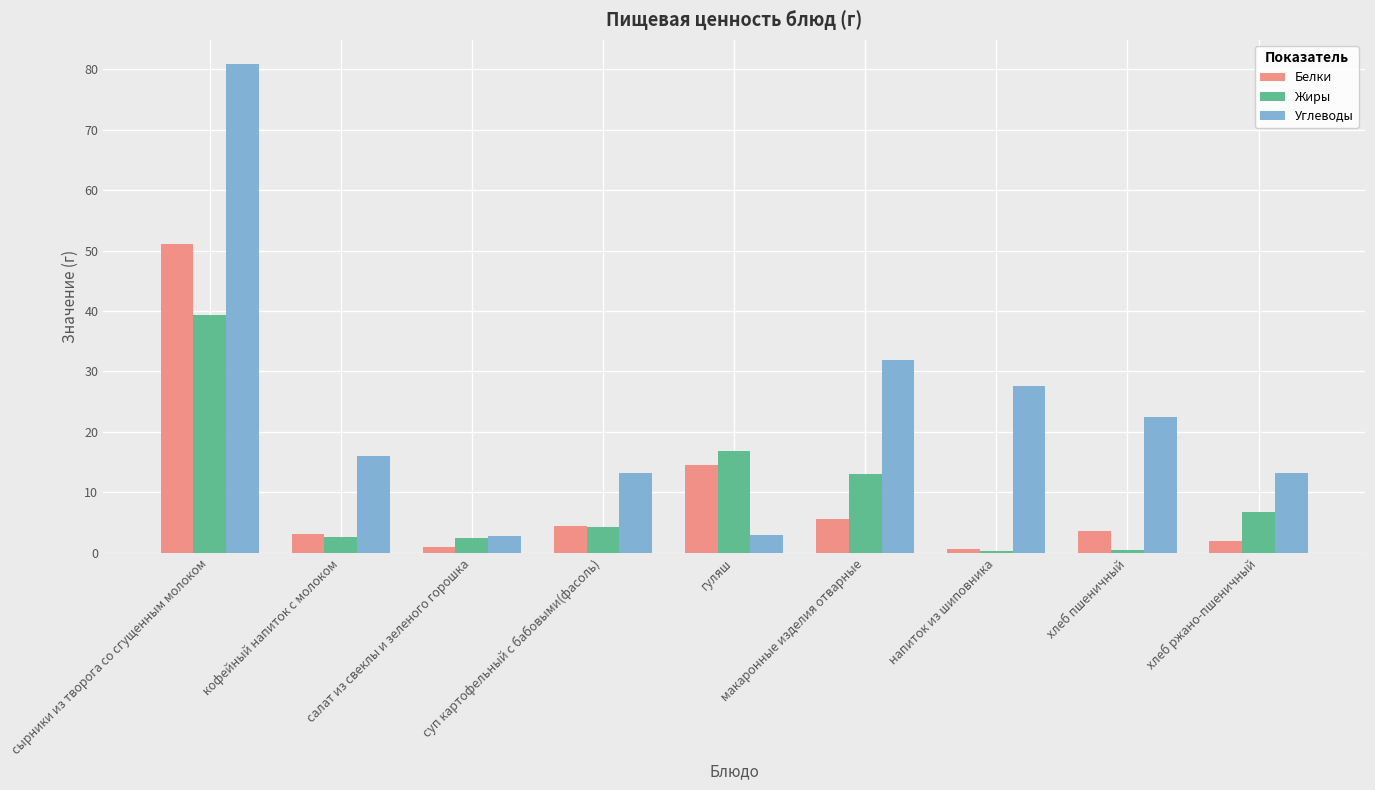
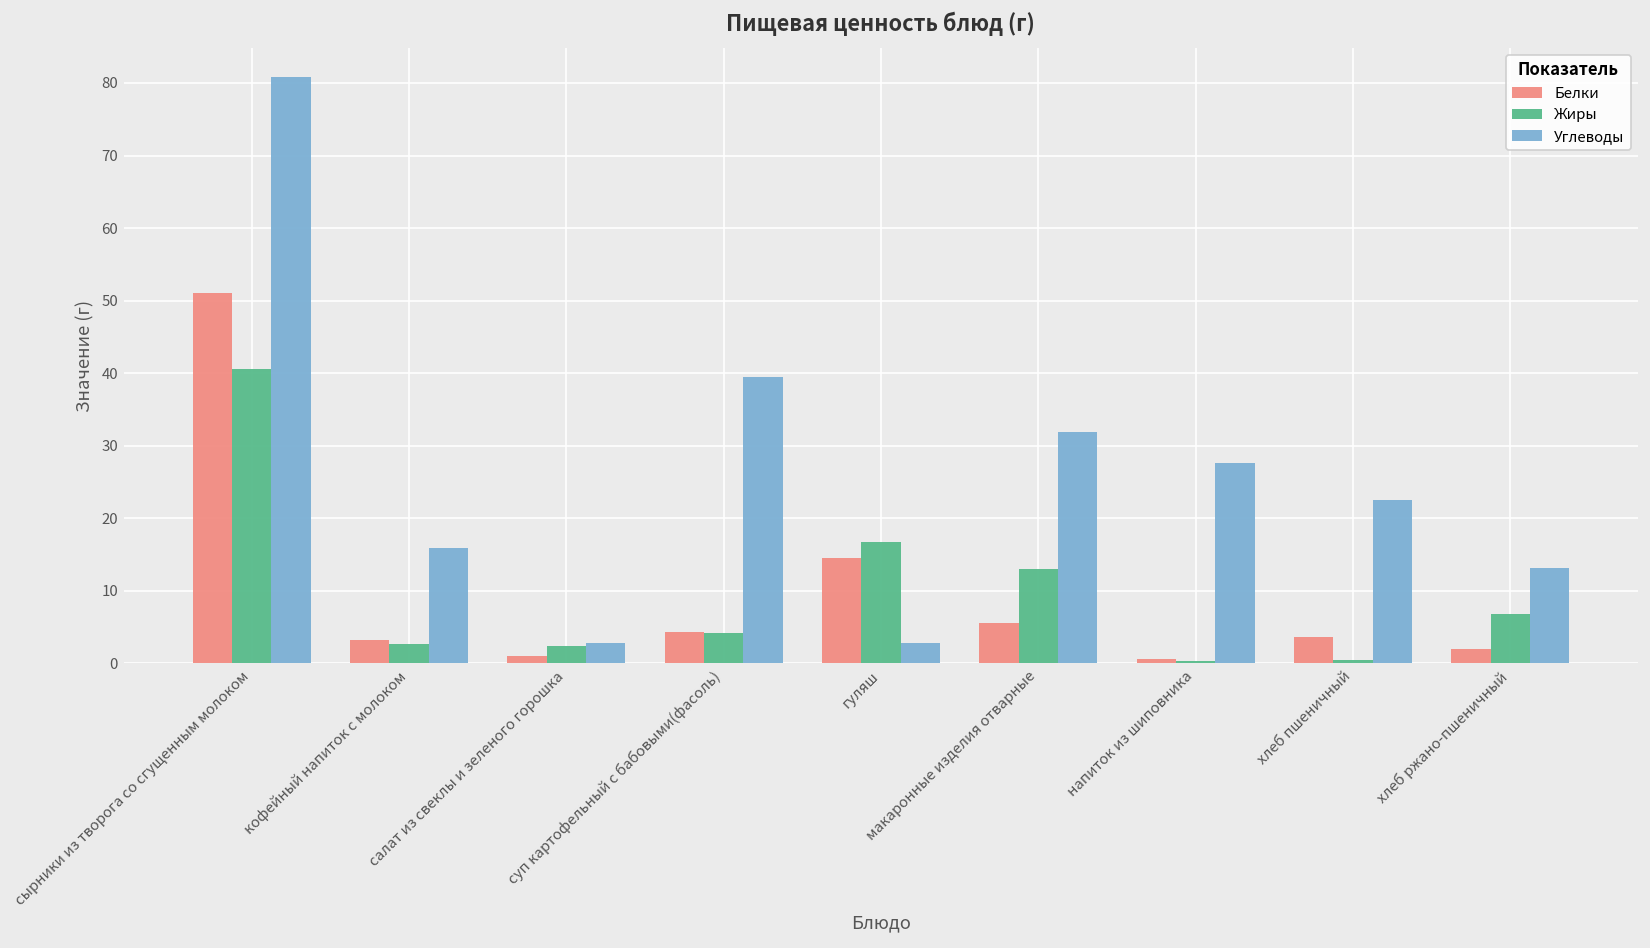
  {
    "Белки": {
      "сырники из творога со сгущенным молоком": 51,
      "кофейный напиток с молоком": 3,
      "салат из свеклы и зеленого горошка": 1,
      "суп картофельный с бабовыми(фасоль)": 4,
      "гуляш": 15,
      "макаронные изделия отварные": 6,
      "напиток из шиповника": 1,
      "хлеб пшеничный": 4,
      "хлеб ржано-пшеничный": 2
    },
    "Жиры": {
-     "сырники из творога со сгущенным молоком": 39,
+     "сырники из творога со сгущенным молоком": 41,
      "кофейный напиток с молоком": 3,
      "салат из свеклы и зеленого горошка": 2,
      "суп картофельный с бабовыми(фасоль)": 4,
      "гуляш": 17,
      "макаронные изделия отварные": 13,
      "хлеб пшеничный": 0,
      "хлеб ржано-пшеничный": 7
    },
    "Углеводы": {
      "сырники из творога со сгущенным молоком": 81,
      "кофейный напиток с молоком": 16,
      "салат из свеклы и зеленого горошка": 3,
-     "суп картофельный с бабовыми(фасоль)": 13,
+     "суп картофельный с бабовыми(фасоль)": 39,
      "гуляш": 3,
      "макаронные изделия отварные": 32,
      "напиток из шиповника": 28,
      "хлеб пшеничный": 23,
      "хлеб ржано-пшеничный": 13
    }
  }
